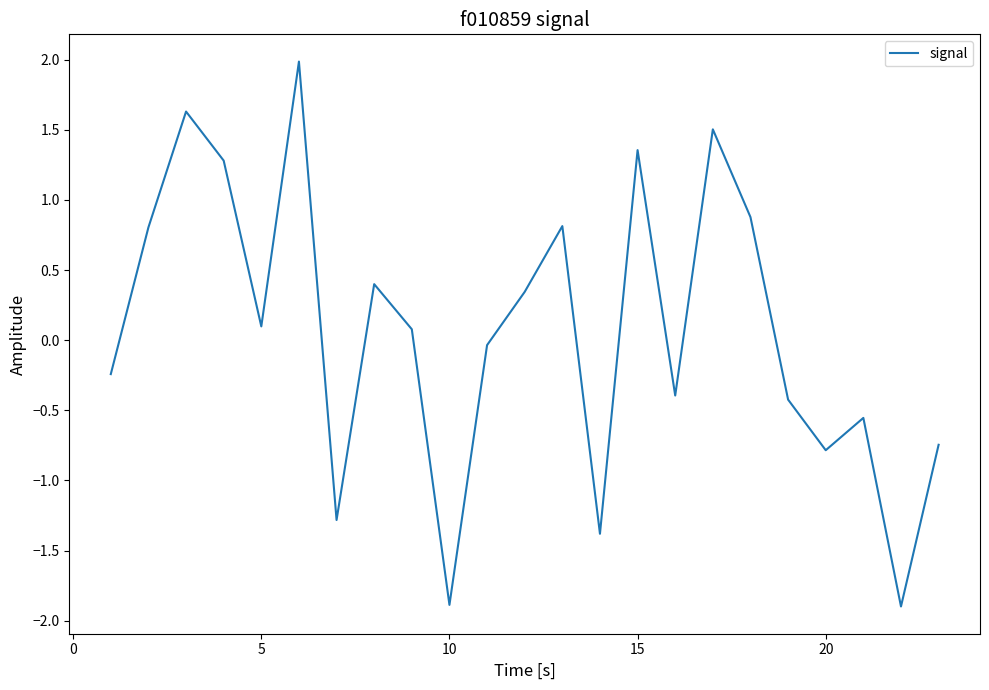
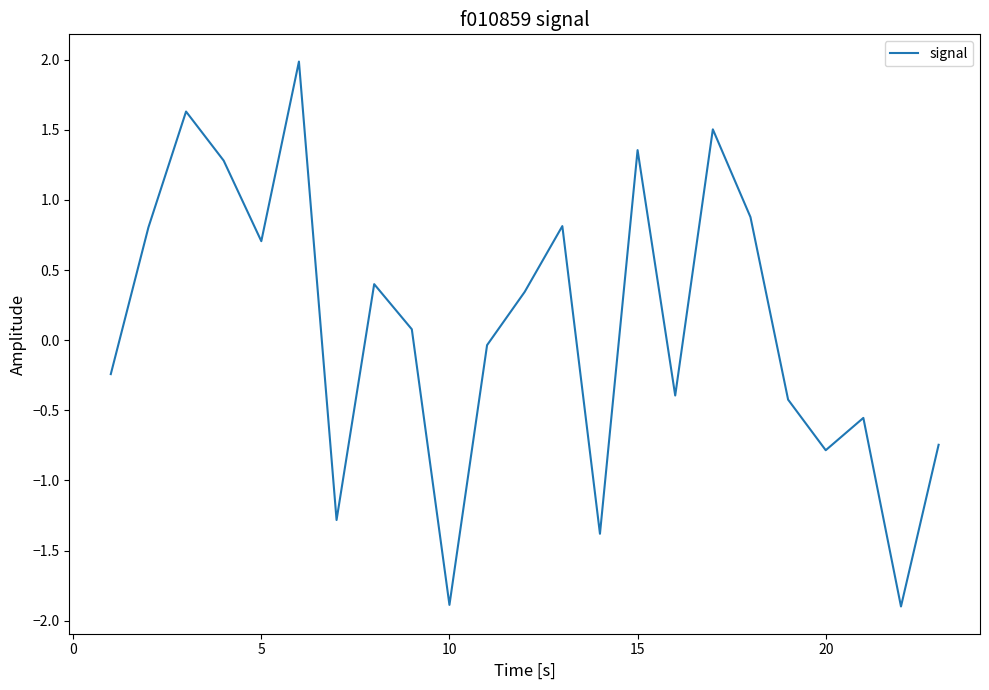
  {
-   "5": 0.10,
+   "5": 0.71,
    "10": -1.89,
    "15": 1.36,
    "20": -0.78
  }
